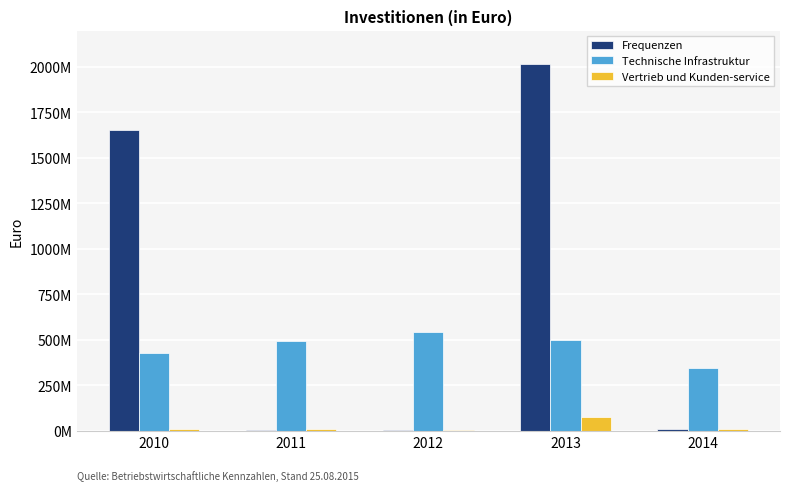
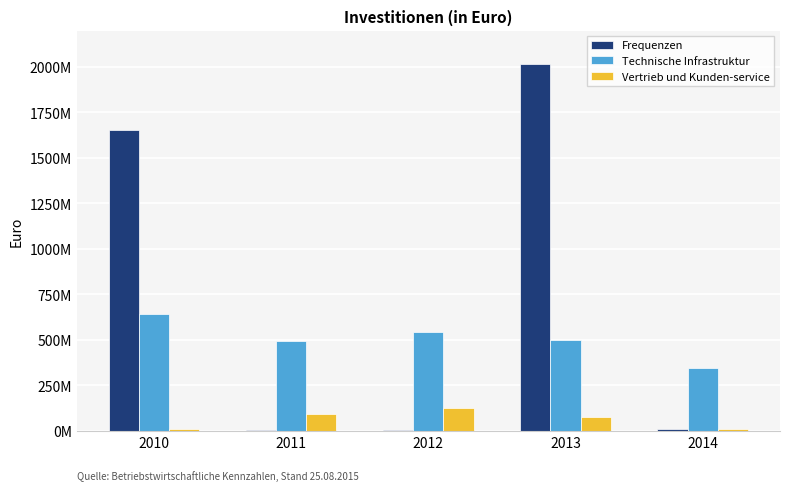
  {
    "Frequenzen": {
      "2010": 1660000000,
      "2013": 2020000000
    },
    "Technische Infrastruktur": {
-     "2010": 430000000,
+     "2010": 640000000,
      "2011": 490000000,
      "2012": 540000000,
      "2013": 500000000,
      "2014": 350000000
    },
    "Vertrieb und Kunden-service": {
-     "2011": 10000000,
-     "2012": 10000000,
+     "2011": 90000000,
+     "2012": 120000000,
      "2013": 80000000
    }
  }
